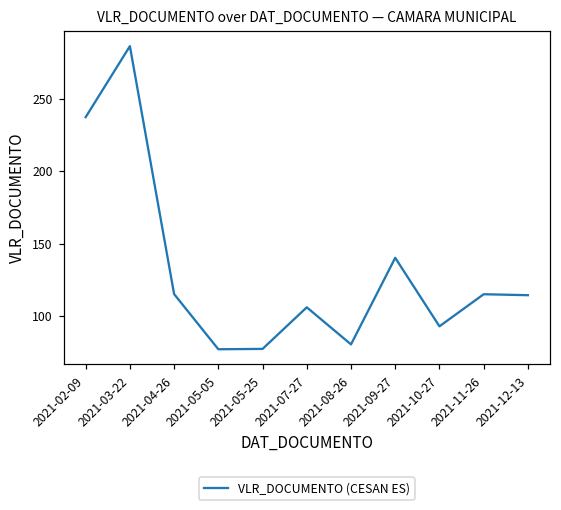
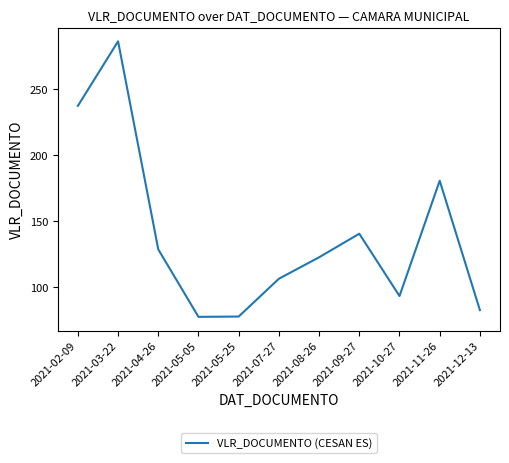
  {
    "2021-02-09": 237,
    "2021-03-22": 286,
-   "2021-04-26": 115,
+   "2021-04-26": 128,
    "2021-05-05": 77,
    "2021-05-25": 78,
    "2021-07-27": 106,
-   "2021-08-26": 81,
+   "2021-08-26": 122,
    "2021-09-27": 140,
    "2021-10-27": 93,
-   "2021-11-26": 115,
-   "2021-12-13": 115
+   "2021-11-26": 180,
+   "2021-12-13": 82
  }
